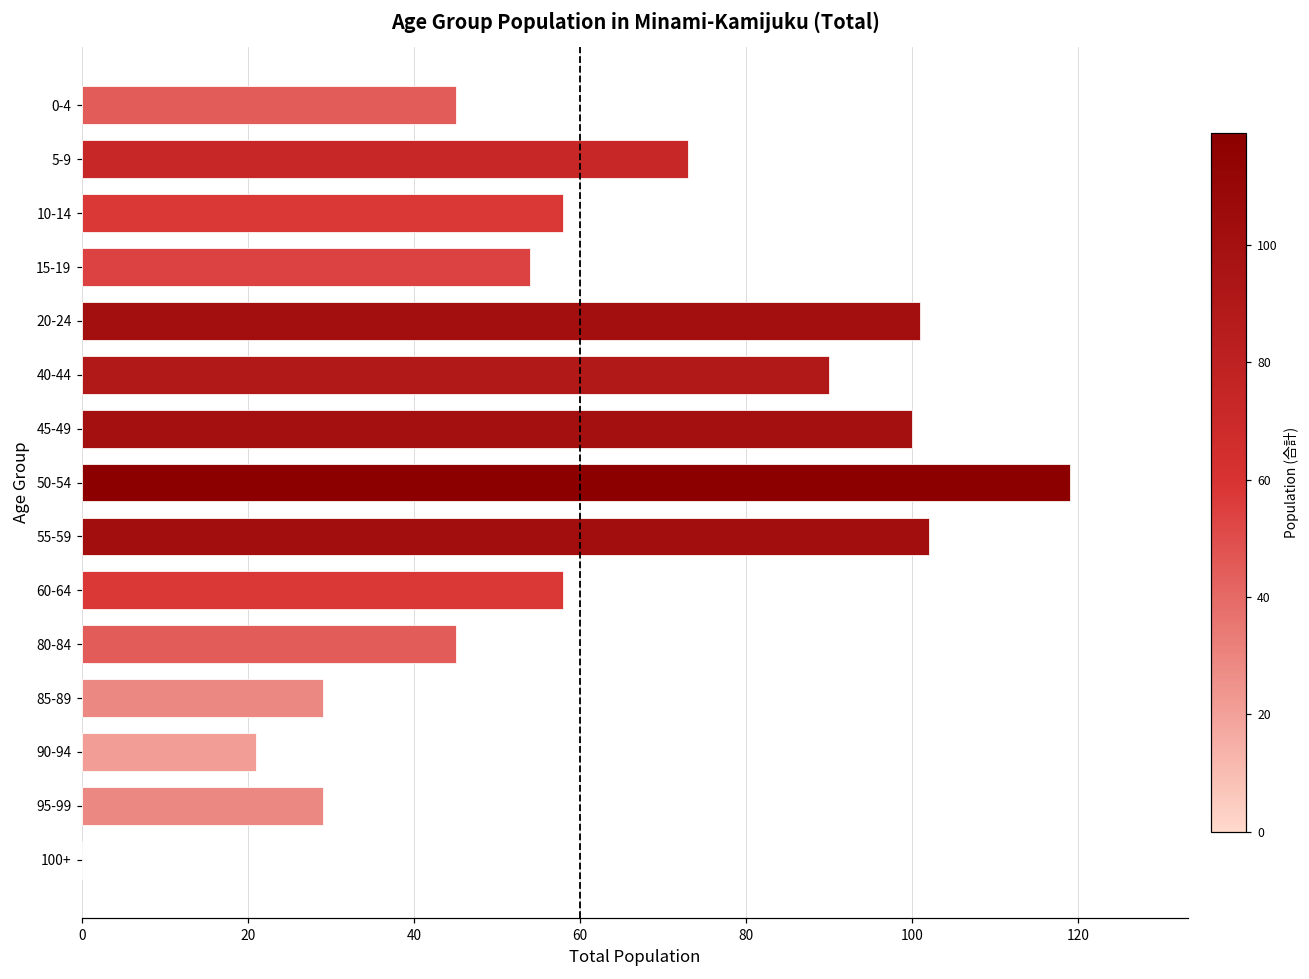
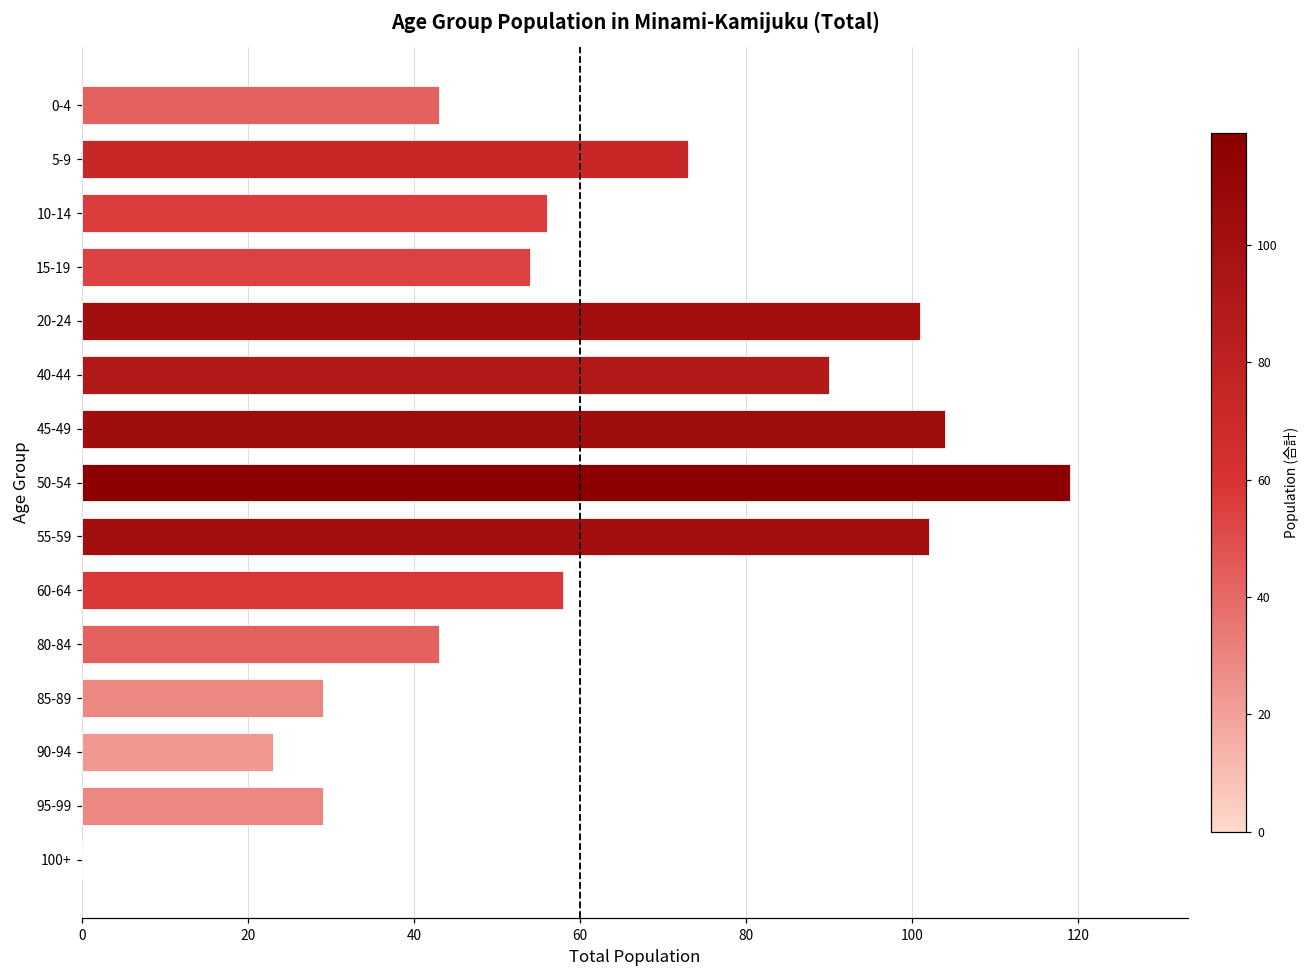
  {
-   "0-4": 45,
+   "0-4": 43,
    "5-9": 73,
-   "10-14": 58,
+   "10-14": 56,
    "15-19": 54,
    "20-24": 101,
    "40-44": 90,
-   "45-49": 100,
+   "45-49": 104,
    "50-54": 119,
    "55-59": 102,
    "60-64": 58,
-   "80-84": 45,
+   "80-84": 43,
    "85-89": 29,
-   "90-94": 21,
+   "90-94": 23,
    "95-99": 29,
    "100+": 0
  }
